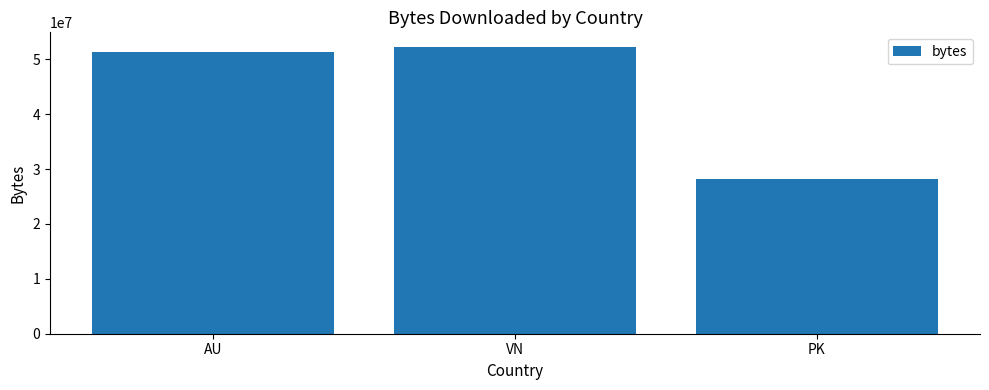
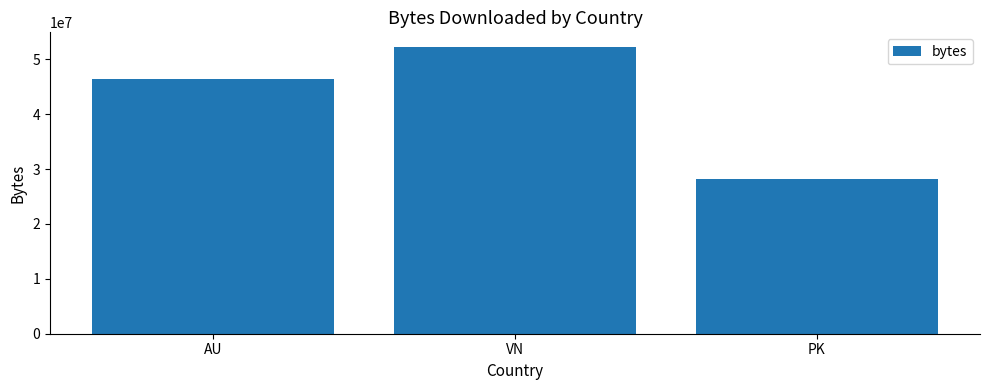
  {
-   "AU": 51000000,
+   "AU": 46000000,
    "VN": 52000000,
    "PK": 28000000
  }
